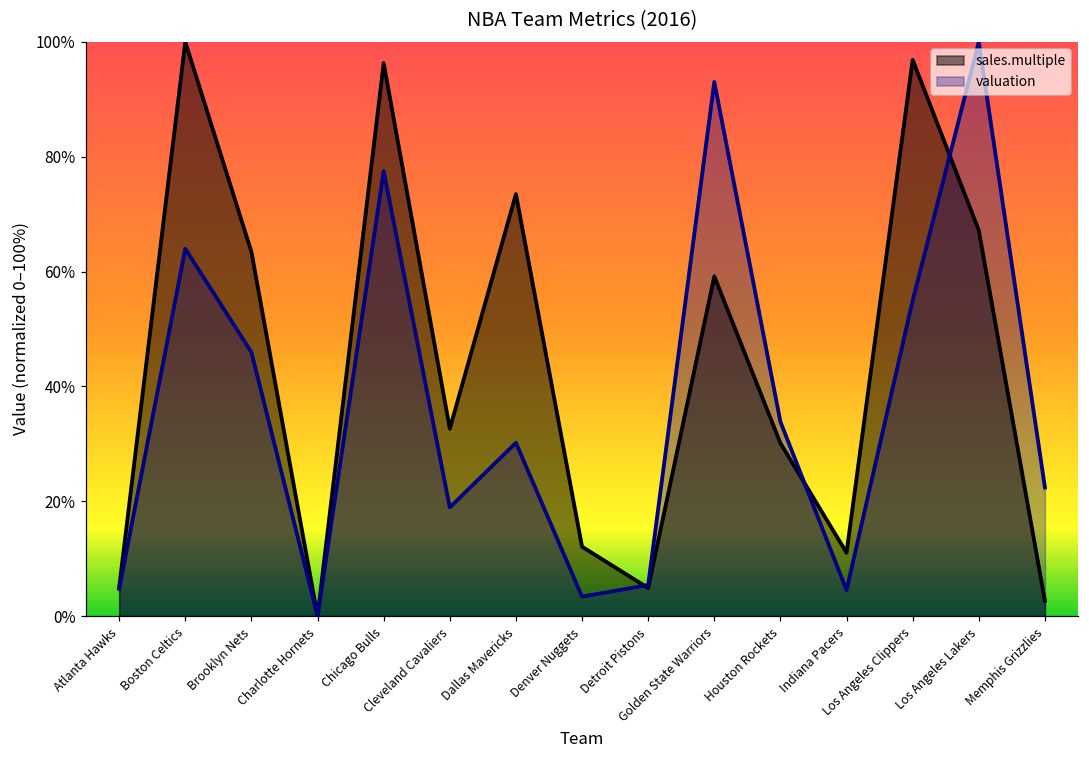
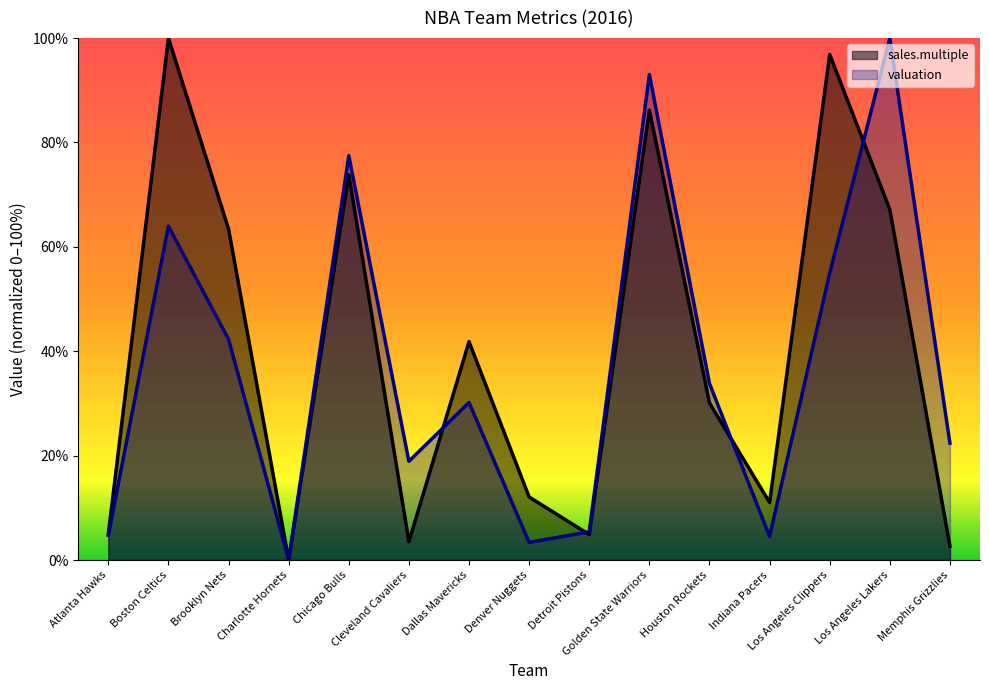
  {
    "sales.multiple": {
      "Boston Celtics": "100%",
      "Brooklyn Nets": "63%",
-     "Chicago Bulls": "96%",
-     "Cleveland Cavaliers": "33%",
-     "Dallas Mavericks": "73%",
+     "Chicago Bulls": "74%",
+     "Cleveland Cavaliers": "4%",
+     "Dallas Mavericks": "42%",
      "Denver Nuggets": "12%",
      "Detroit Pistons": "5%",
-     "Golden State Warriors": "59%",
+     "Golden State Warriors": "86%",
      "Houston Rockets": "30%",
      "Indiana Pacers": "11%",
      "Los Angeles Clippers": "97%",
      "Los Angeles Lakers": "67%",
      "Memphis Grizzlies": "3%"
    },
    "valuation": {
      "Boston Celtics": "64%",
-     "Brooklyn Nets": "46%",
+     "Brooklyn Nets": "42%",
      "Chicago Bulls": "77%",
      "Cleveland Cavaliers": "19%",
      "Dallas Mavericks": "30%",
      "Denver Nuggets": "3%",
      "Detroit Pistons": "5%",
      "Golden State Warriors": "93%",
      "Houston Rockets": "34%",
      "Indiana Pacers": "5%",
      "Los Angeles Clippers": "55%",
      "Los Angeles Lakers": "100%",
      "Memphis Grizzlies": "22%"
    }
  }
